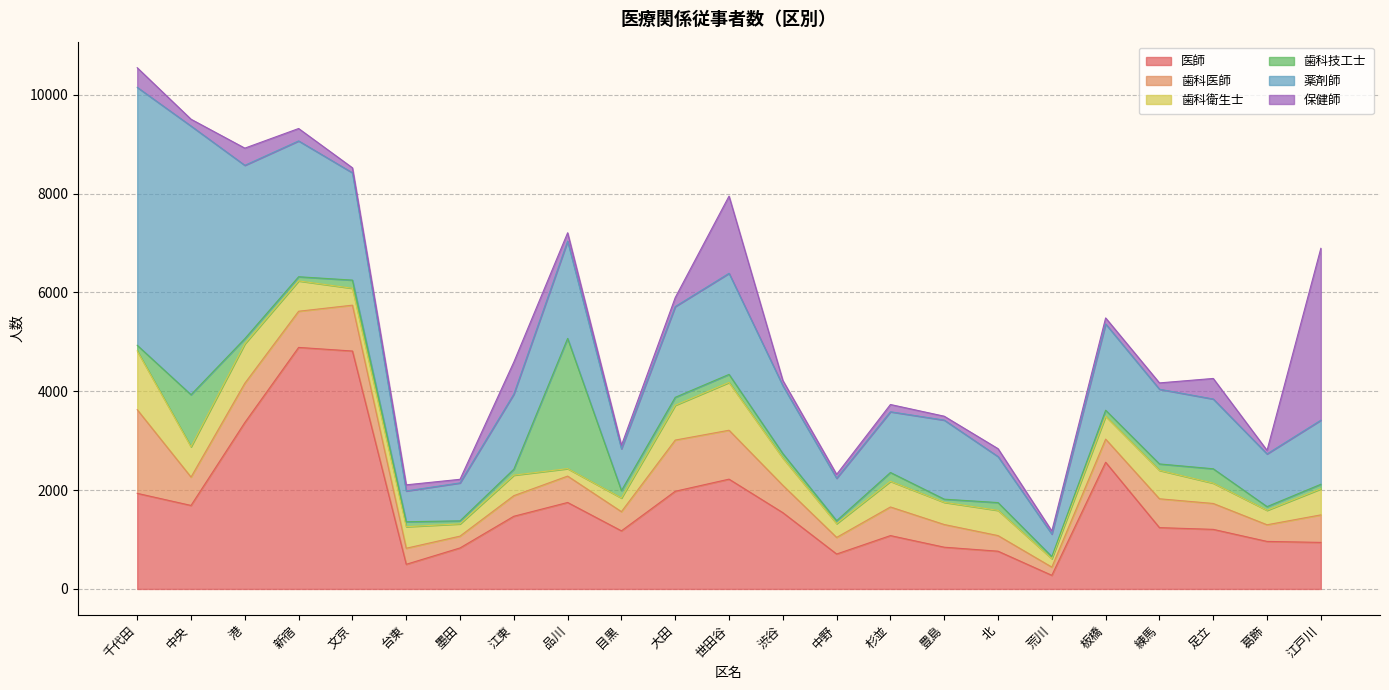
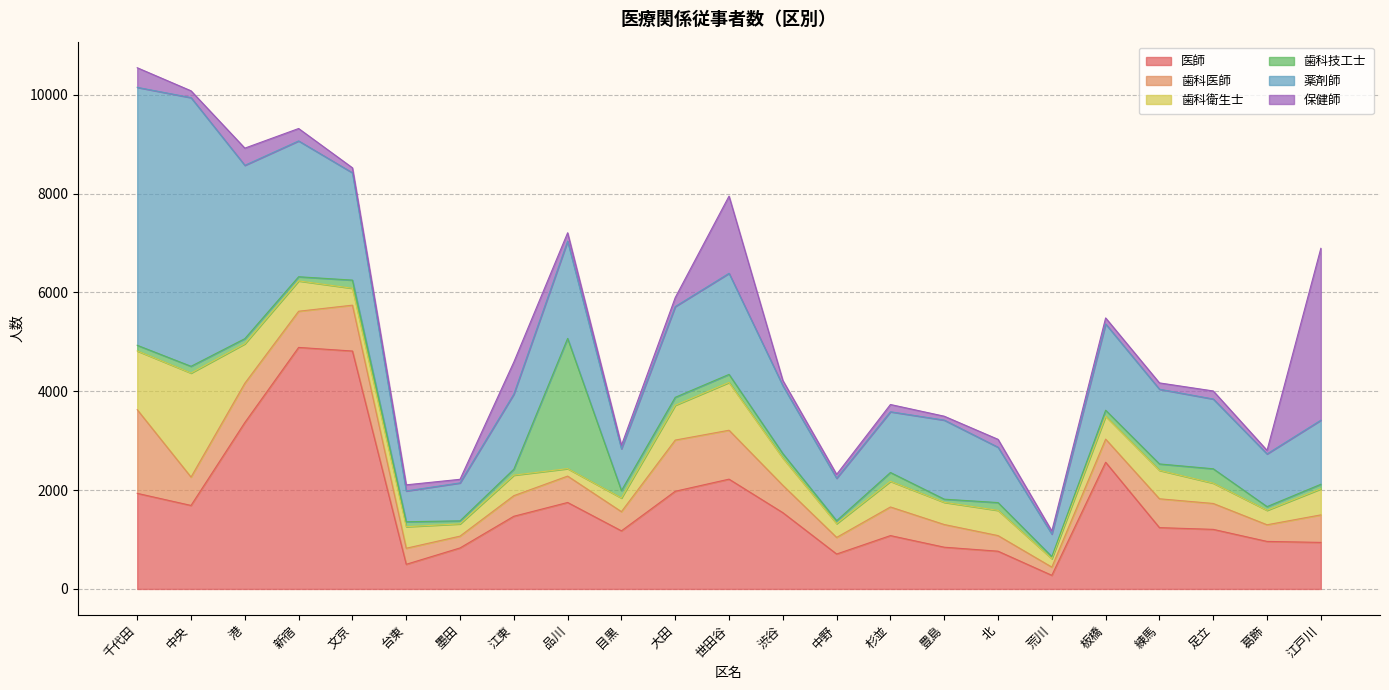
  {
    "歯科衛生士": {
      "千代田": 1200,
-     "中央": 600,
+     "中央": 2100,
      "港": 800,
      "新宿": 600,
      "文京": 300,
      "台東": 400,
      "墨田": 200,
      "江東": 400,
      "品川": 200,
      "目黒": 300,
      "大田": 700,
      "世田谷": 1000,
      "渋谷": 600,
      "中野": 300,
      "杉並": 500,
      "豊島": 400,
      "北": 500,
      "板橋": 500,
      "練馬": 600,
      "足立": 400,
      "葛飾": 300,
      "江戸川": 500
    },
    "歯科技工士": {
      "千代田": 100,
-     "中央": 1100,
+     "中央": 100,
      "港": 100,
      "新宿": 100,
      "文京": 200,
      "台東": 100,
      "墨田": 100,
      "江東": 100,
      "品川": 2600,
      "目黒": 200,
      "大田": 200,
      "世田谷": 200,
      "渋谷": 100,
      "中野": 100,
      "杉並": 200,
      "豊島": 100,
      "北": 200,
      "板橋": 100,
      "練馬": 100,
      "足立": 300,
      "葛飾": 100,
      "江戸川": 100
    },
    "薬剤師": {
      "千代田": 5200,
      "中央": 5400,
      "港": 3500,
      "新宿": 2700,
      "文京": 2200,
      "台東": 600,
      "墨田": 800,
      "江東": 1500,
      "品川": 2000,
      "目黒": 800,
      "大田": 1800,
      "世田谷": 2000,
      "渋谷": 1400,
      "中野": 900,
      "杉並": 1200,
      "豊島": 1600,
-     "北": 900,
+     "北": 1100,
      "荒川": 500,
      "板橋": 1700,
      "練馬": 1500,
      "足立": 1400,
      "葛飾": 1100,
      "江戸川": 1300
    },
    "保健師": {
      "千代田": 400,
      "中央": 100,
      "港": 300,
      "新宿": 300,
      "文京": 100,
      "台東": 100,
      "墨田": 100,
      "江東": 600,
      "品川": 200,
      "目黒": 100,
      "大田": 200,
      "世田谷": 1600,
      "渋谷": 100,
      "中野": 100,
      "杉並": 100,
      "豊島": 100,
      "北": 200,
      "荒川": 100,
      "板橋": 100,
      "練馬": 100,
-     "足立": 400,
+     "足立": 200,
      "葛飾": 100,
      "江戸川": 3500
    }
  }
